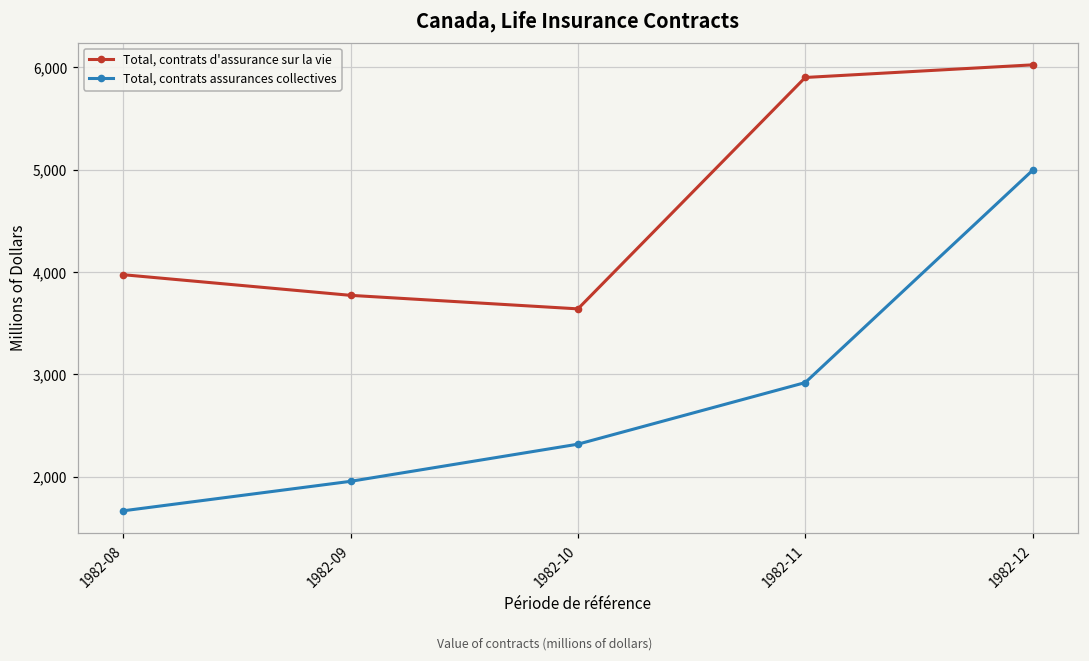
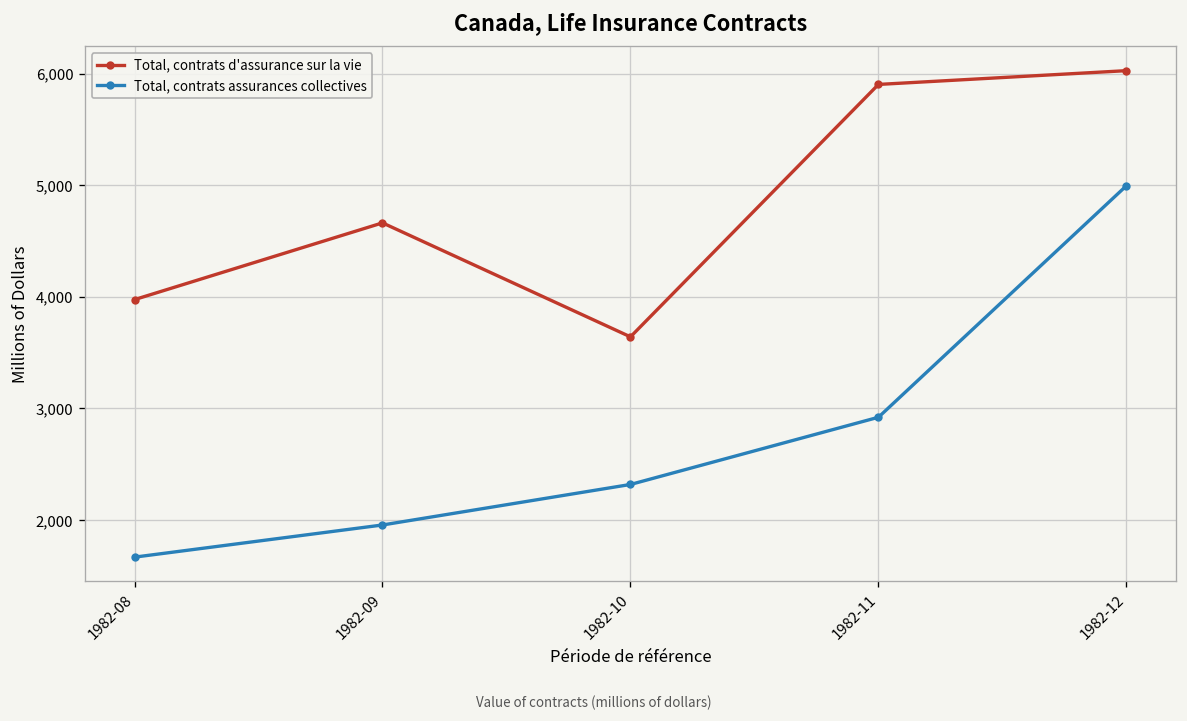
  {
    "Total, contrats d'assurance sur la vie": {
      "1982-08": "4,000",
-     "1982-09": "3,800",
+     "1982-09": "4,700",
      "1982-10": "3,600",
      "1982-11": "5,900",
      "1982-12": "6,000"
    },
    "Total, contrats assurances collectives": {
      "1982-08": "1,700",
      "1982-09": "2,000",
      "1982-10": "2,300",
      "1982-11": "2,900",
      "1982-12": "5,000"
    }
  }
